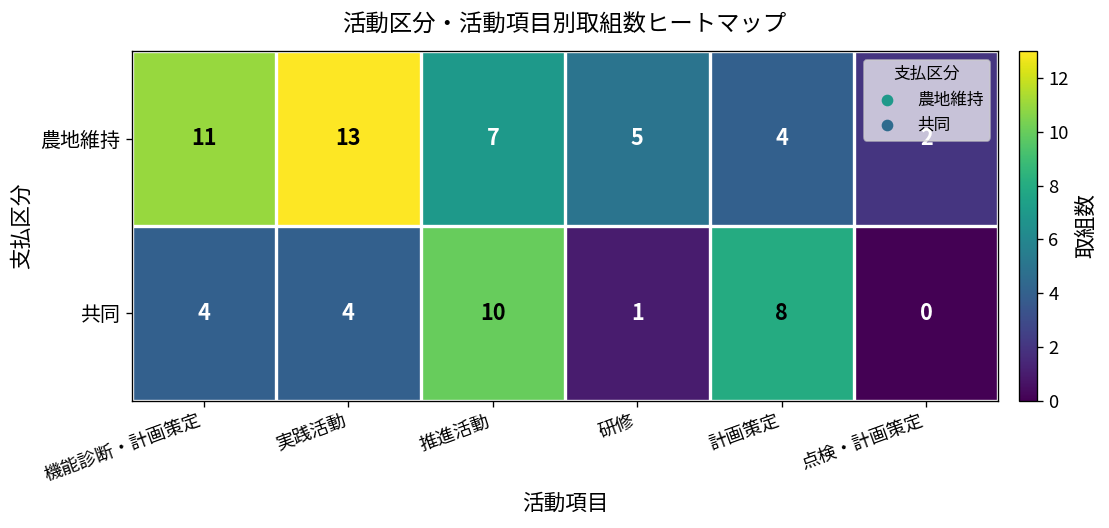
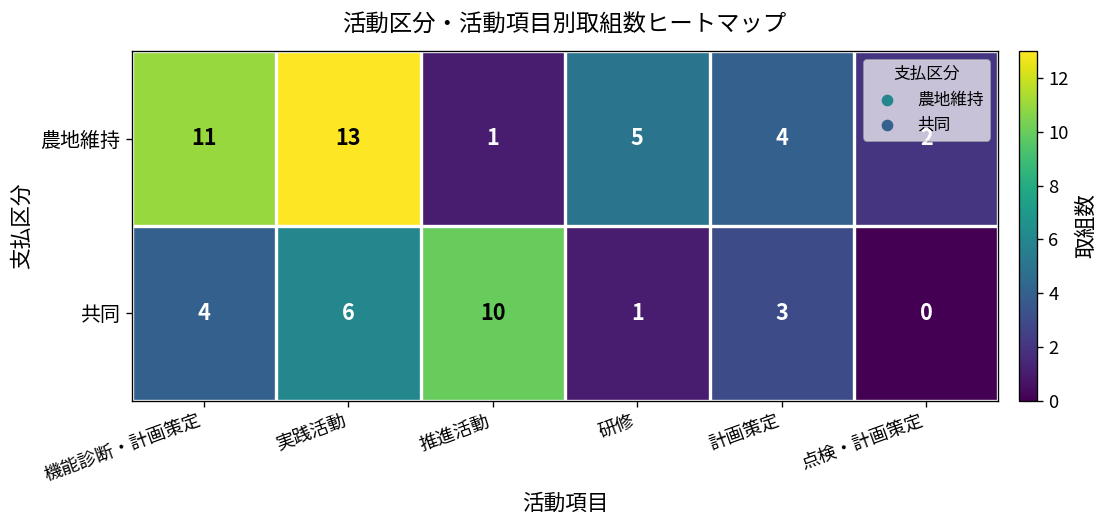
  {
    "農地維持": {
      "機能診断・計画策定": 11,
      "実践活動": 13,
-     "推進活動": 7,
+     "推進活動": 1,
      "研修": 5,
      "計画策定": 4
    },
    "共同": {
      "機能診断・計画策定": 4,
-     "実践活動": 4,
+     "実践活動": 6,
      "推進活動": 10,
      "研修": 1,
-     "計画策定": 8,
+     "計画策定": 3,
      "点検・計画策定": 0
    }
  }
